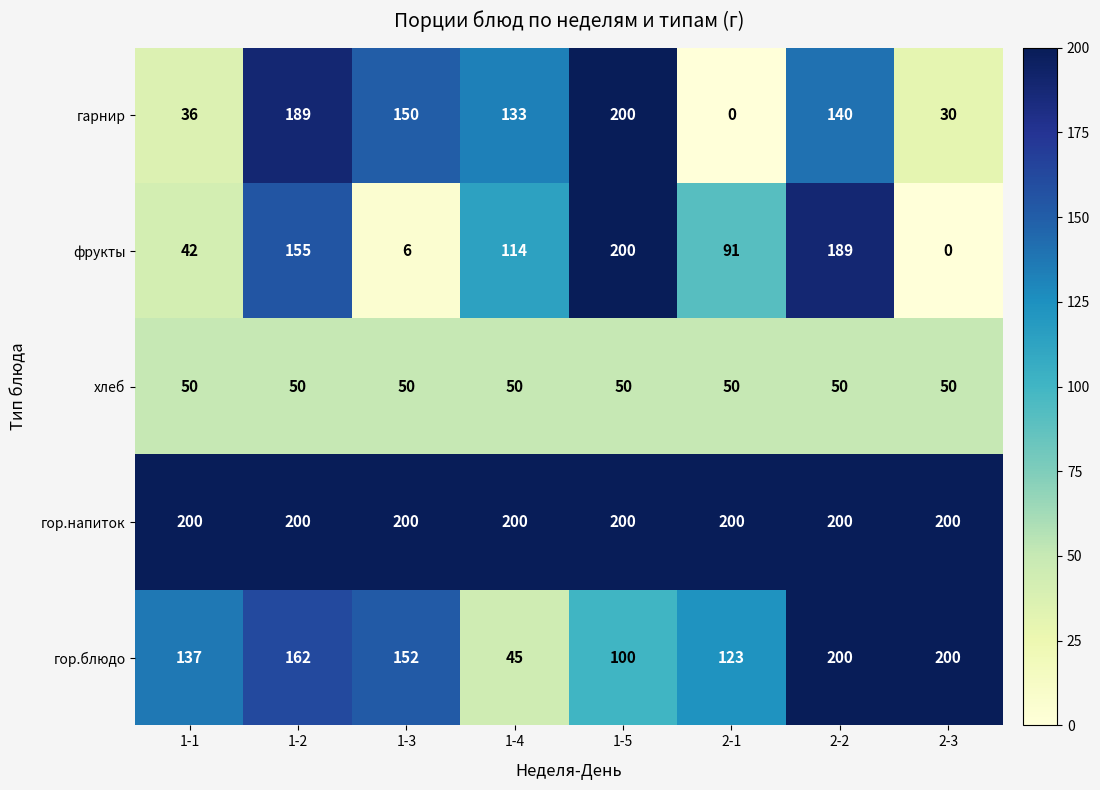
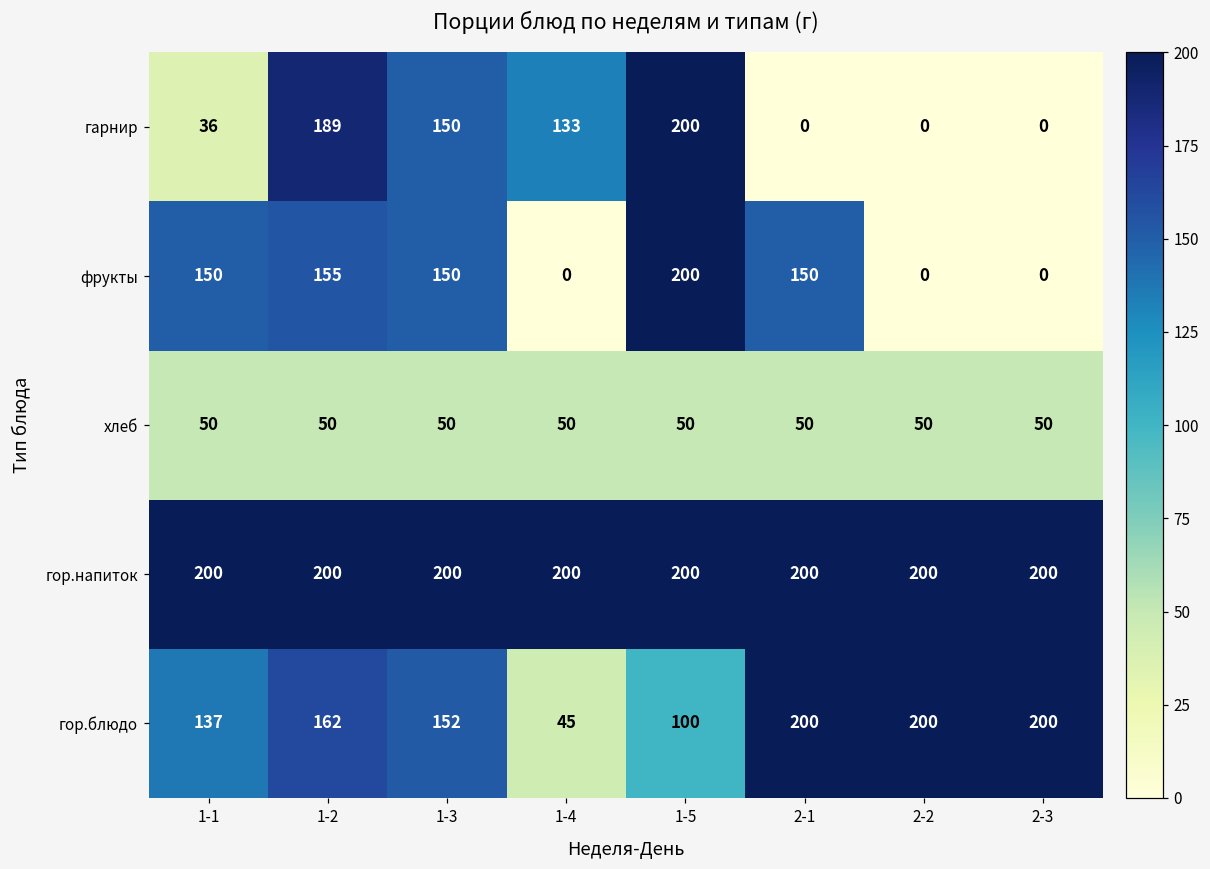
  {
    "гарнир": {
      "1-1": 36,
      "1-2": 189,
      "1-3": 150,
      "1-4": 133,
      "1-5": 200,
      "2-1": 0,
-     "2-2": 140,
-     "2-3": 30
+     "2-2": 0,
+     "2-3": 0
    },
    "фрукты": {
-     "1-1": 42,
+     "1-1": 150,
      "1-2": 155,
-     "1-3": 6,
-     "1-4": 114,
+     "1-3": 150,
+     "1-4": 0,
      "1-5": 200,
-     "2-1": 91,
-     "2-2": 189,
+     "2-1": 150,
+     "2-2": 0,
      "2-3": 0
    },
    "хлеб": {
      "1-1": 50,
      "1-2": 50,
      "1-3": 50,
      "1-4": 50,
      "1-5": 50,
      "2-1": 50,
      "2-2": 50,
      "2-3": 50
    },
    "гор.напиток": {
      "1-1": 200,
      "1-2": 200,
      "1-3": 200,
      "1-4": 200,
      "1-5": 200,
      "2-1": 200,
      "2-2": 200,
      "2-3": 200
    },
    "гор.блюдо": {
      "1-1": 137,
      "1-2": 162,
      "1-3": 152,
      "1-4": 45,
      "1-5": 100,
-     "2-1": 123,
+     "2-1": 200,
      "2-2": 200,
      "2-3": 200
    }
  }
